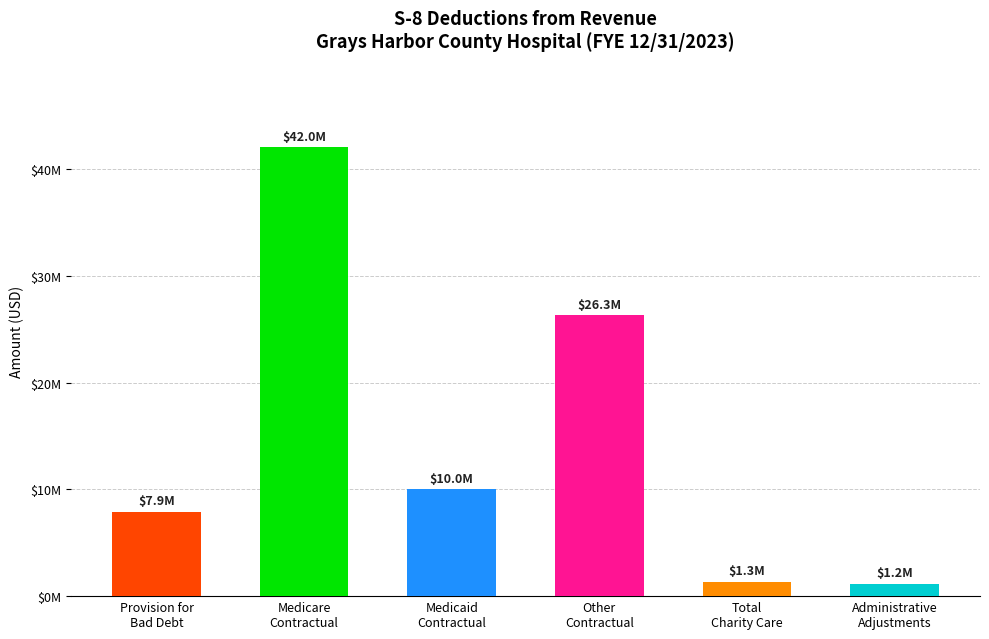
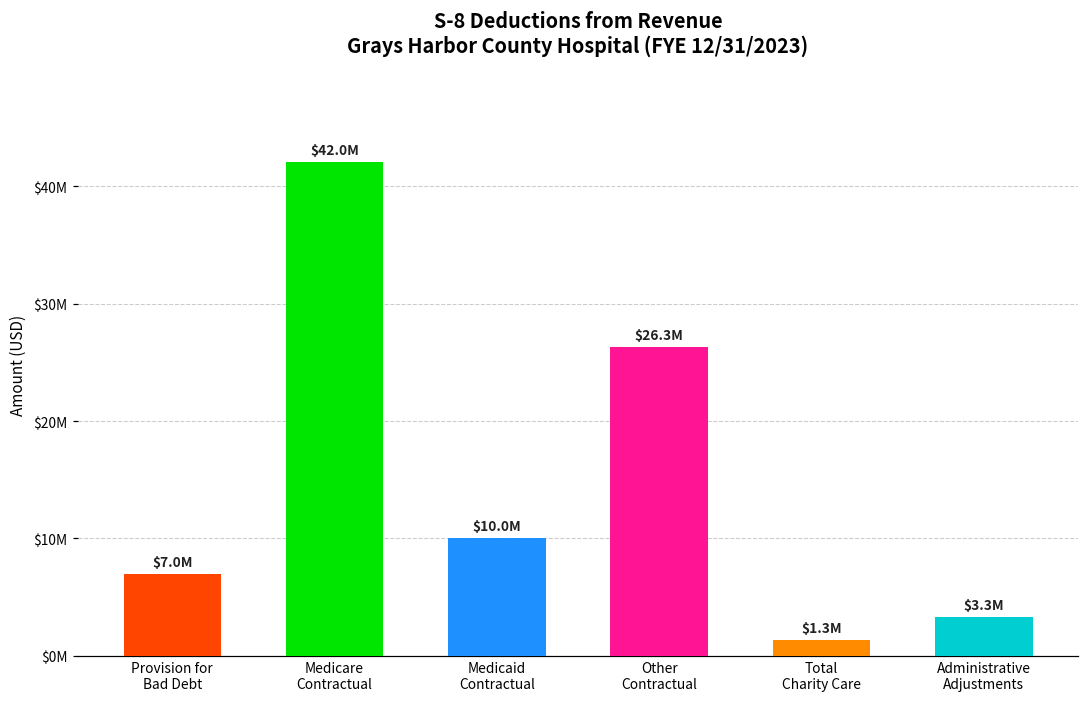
  {
-   "Provision for Bad Debt": "$7.9M",
+   "Provision for Bad Debt": "$7.0M",
    "Medicare Contractual": "$42.0M",
    "Medicaid Contractual": "$10.0M",
    "Other Contractual": "$26.3M",
    "Total Charity Care": "$1.3M",
-   "Administrative Adjustments": "$1.2M"
+   "Administrative Adjustments": "$3.3M"
  }
